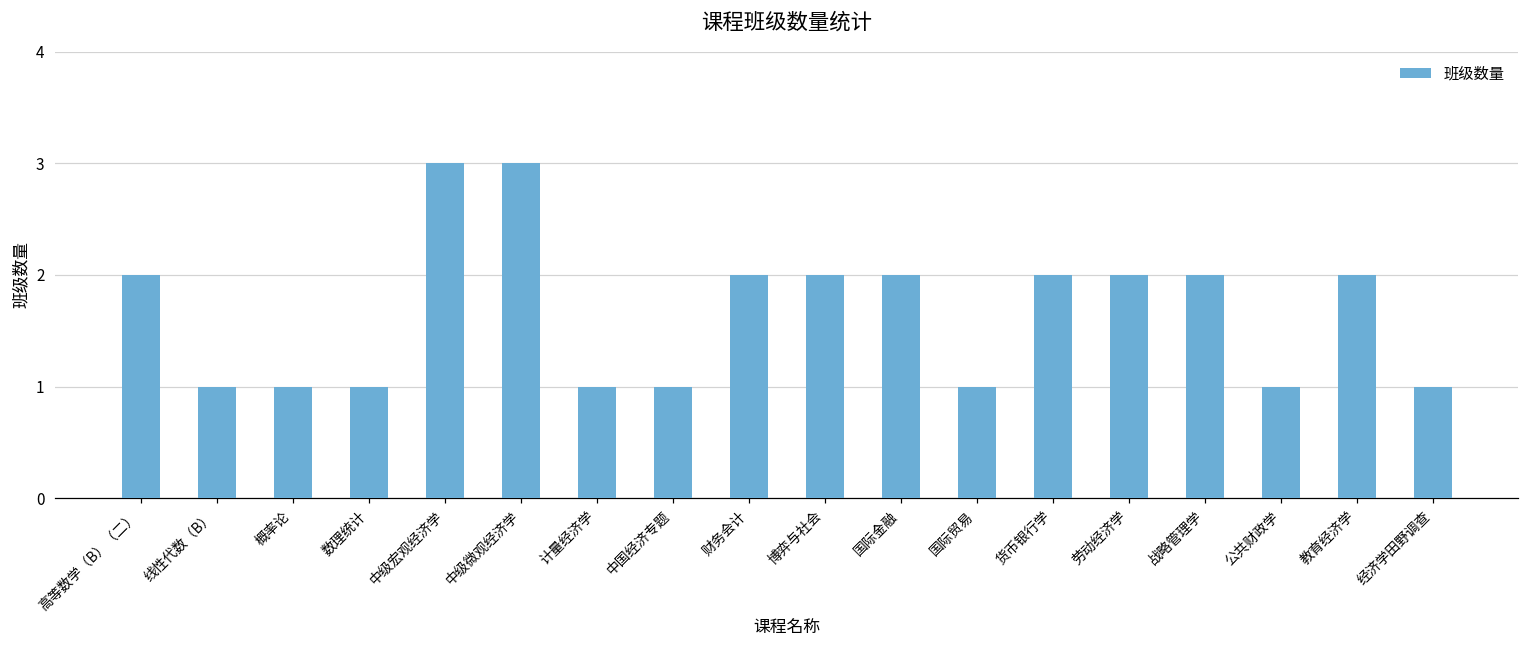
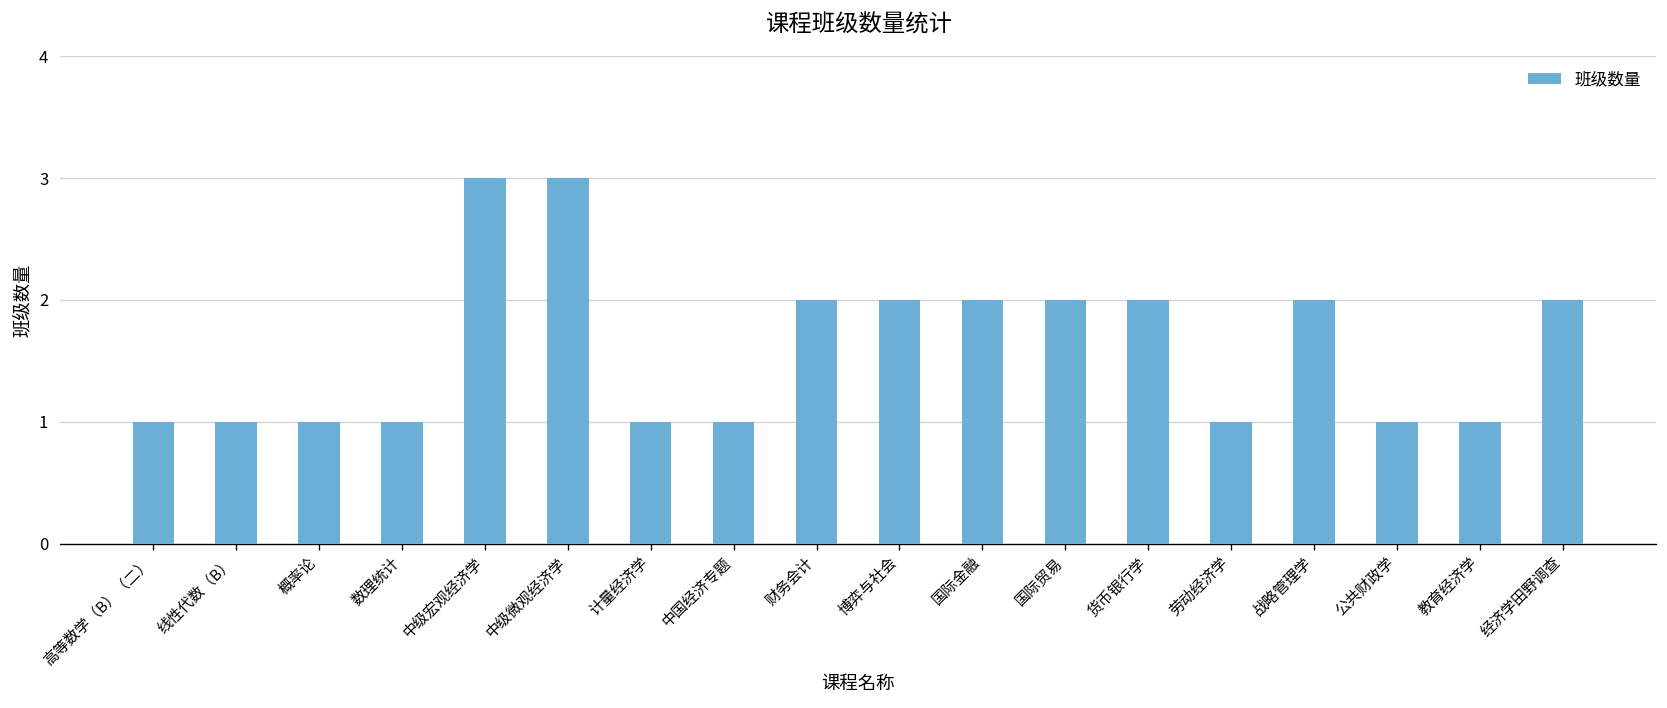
  {
-   "高等数学（B）（二）": 2,
+   "高等数学（B）（二）": 1,
    "线性代数（B）": 1,
    "概率论": 1,
    "数理统计": 1,
    "中级宏观经济学": 3,
    "中级微观经济学": 3,
    "计量经济学": 1,
    "中国经济专题": 1,
    "财务会计": 2,
    "博弈与社会": 2,
    "国际金融": 2,
-   "国际贸易": 1,
+   "国际贸易": 2,
    "货币银行学": 2,
-   "劳动经济学": 2,
+   "劳动经济学": 1,
    "战略管理学": 2,
    "公共财政学": 1,
-   "教育经济学": 2,
-   "经济学田野调查": 1
+   "教育经济学": 1,
+   "经济学田野调查": 2
  }
